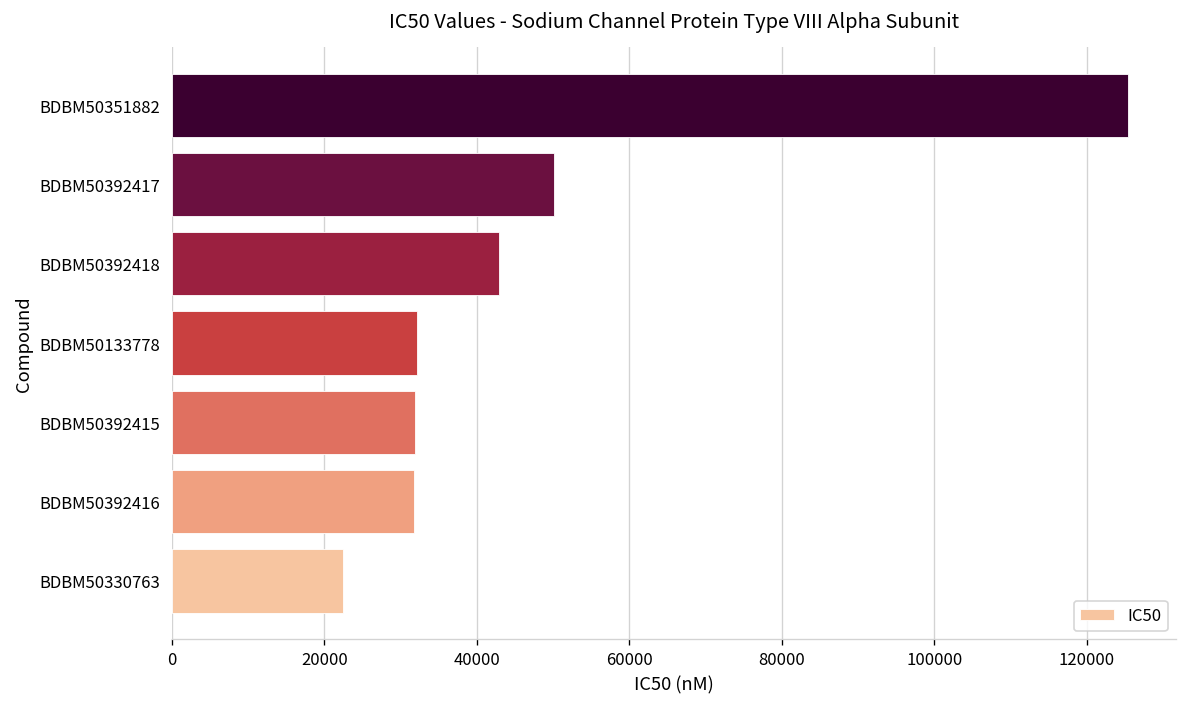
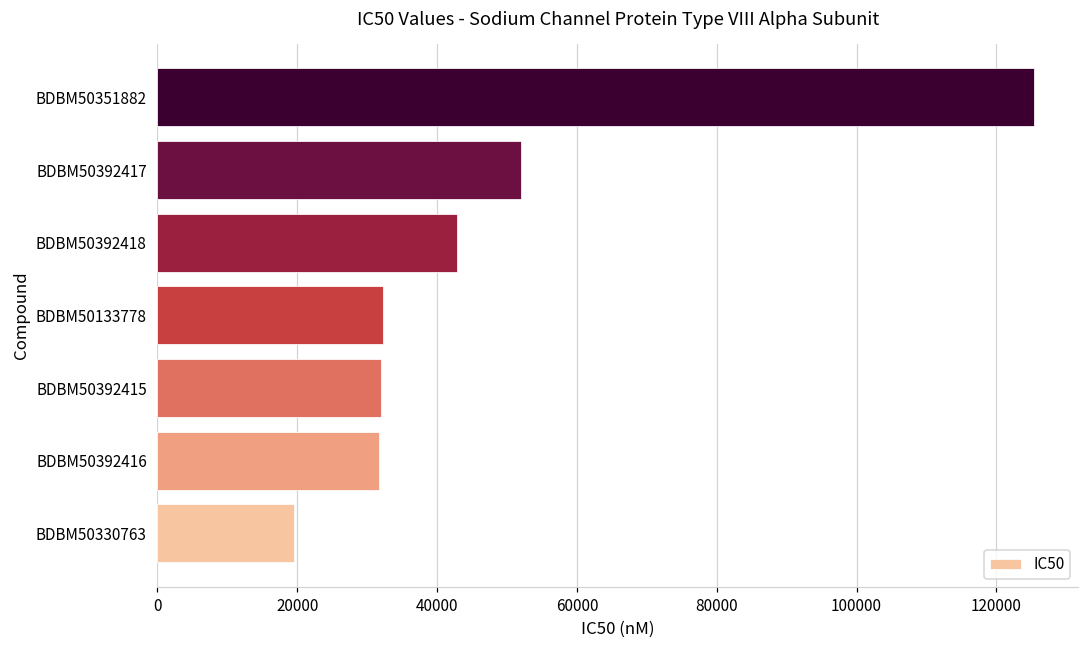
  {
    "BDBM50351882": 125000,
-   "BDBM50392417": 50000,
+   "BDBM50392417": 52000,
    "BDBM50392418": 43000,
    "BDBM50133778": 32000,
    "BDBM50392415": 32000,
    "BDBM50392416": 32000,
-   "BDBM50330763": 22000
+   "BDBM50330763": 20000
  }
